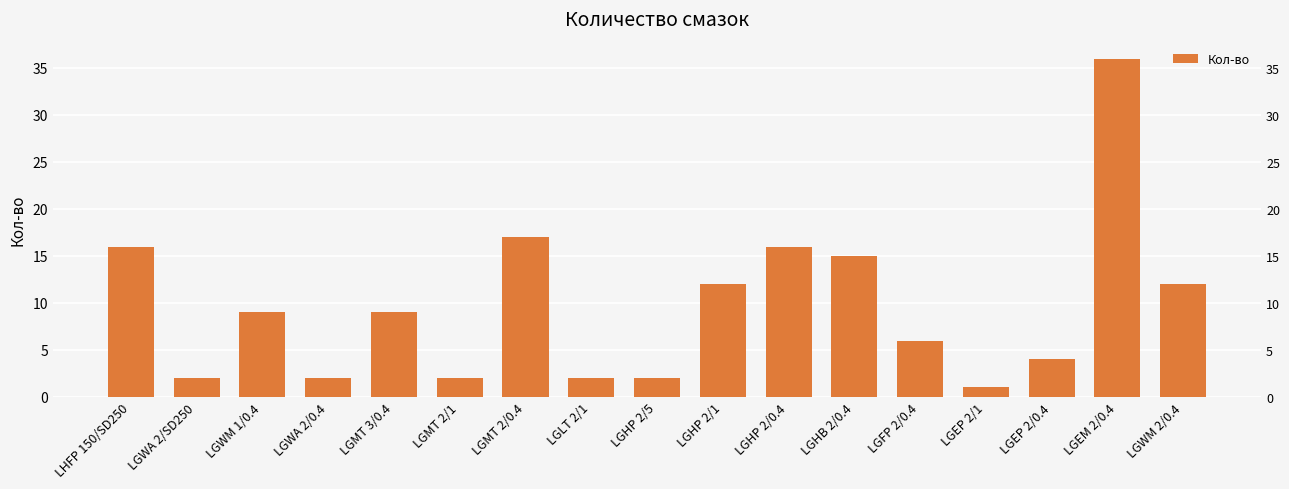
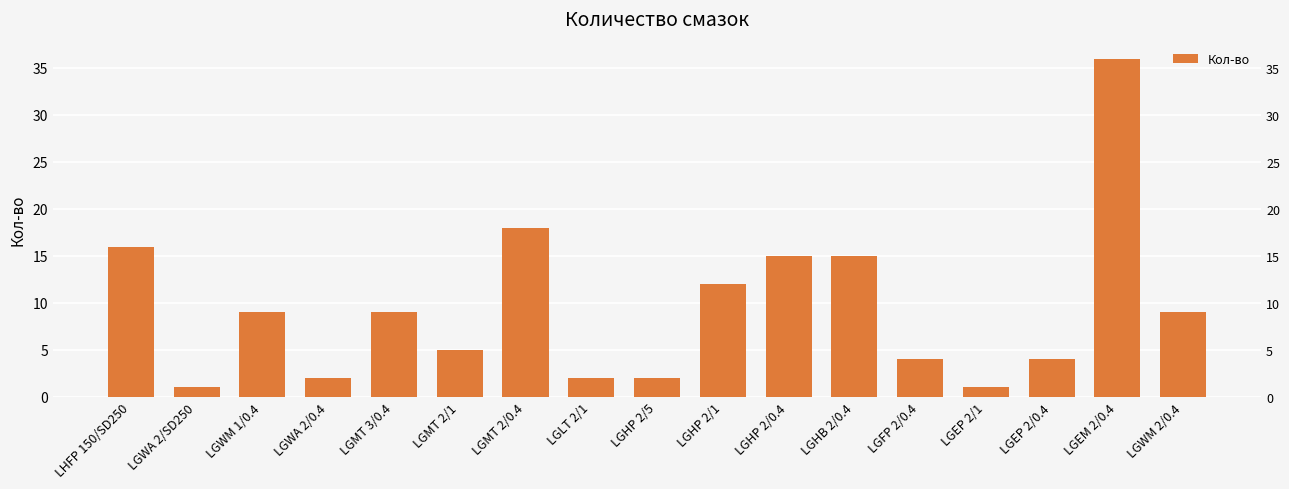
  {
    "LHFP 150/SD250": 16,
-   "LGWA 2/SD250": 2,
+   "LGWA 2/SD250": 1,
    "LGWM 1/0.4": 9,
    "LGWA 2/0.4": 2,
    "LGMT 3/0.4": 9,
-   "LGMT 2/1": 2,
-   "LGMT 2/0.4": 17,
+   "LGMT 2/1": 5,
+   "LGMT 2/0.4": 18,
    "LGLT 2/1": 2,
    "LGHP 2/5": 2,
    "LGHP 2/1": 12,
-   "LGHP 2/0.4": 16,
+   "LGHP 2/0.4": 15,
    "LGHB 2/0.4": 15,
-   "LGFP 2/0.4": 6,
+   "LGFP 2/0.4": 4,
    "LGEP 2/1": 1,
    "LGEP 2/0.4": 4,
    "LGEM 2/0.4": 36,
-   "LGWM 2/0.4": 12
+   "LGWM 2/0.4": 9
  }
